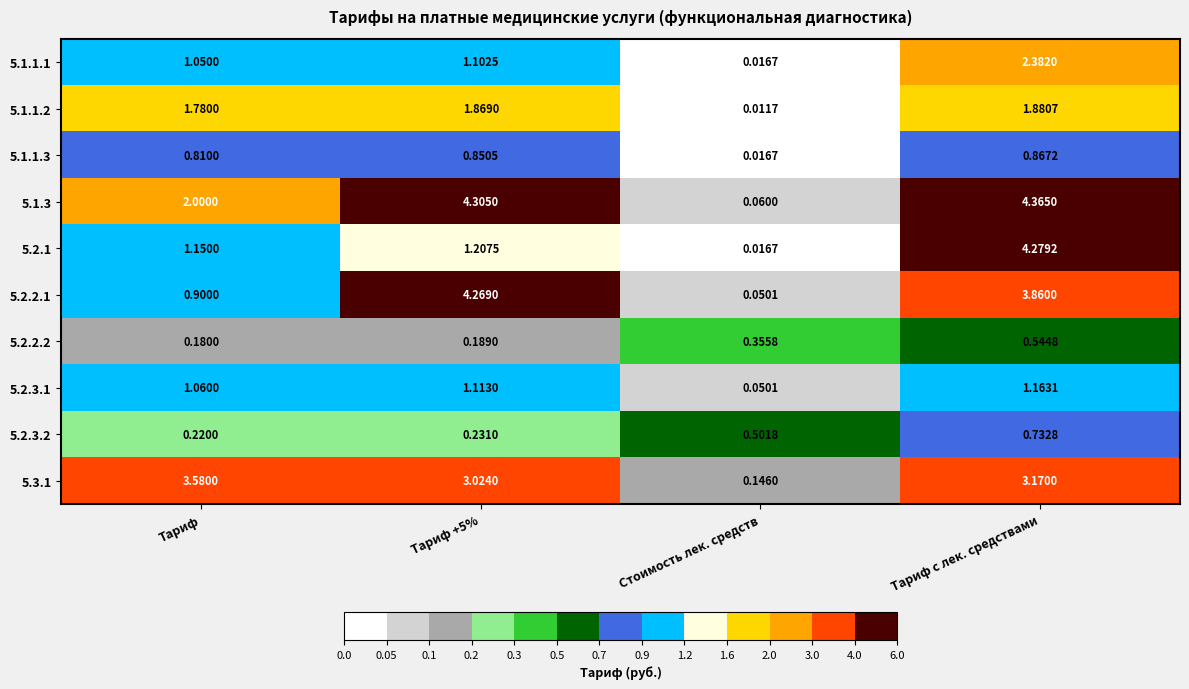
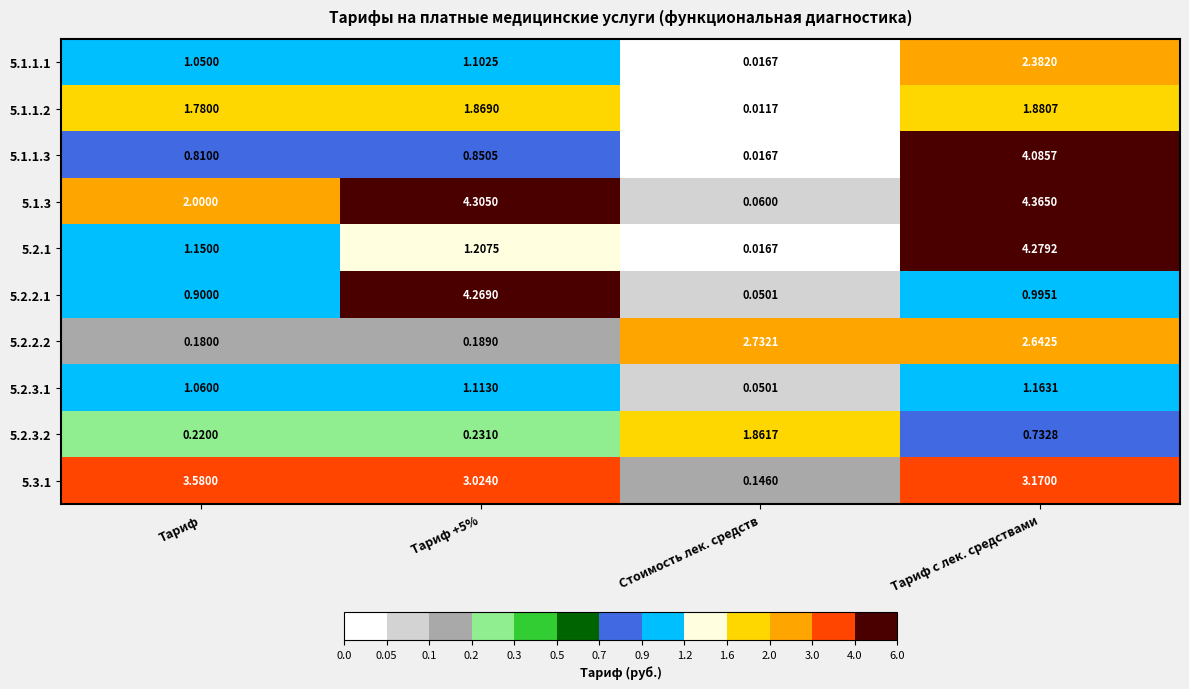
  {
    "5.1.1.1": {
      "Тариф": 1.0500,
      "Тариф +5%": 1.1025,
      "Стоимость лек. средств": 0.0167,
      "Тариф с лек. средствами": 2.3820
    },
    "5.1.1.2": {
      "Тариф": 1.7800,
      "Тариф +5%": 1.8690,
      "Стоимость лек. средств": 0.0117,
      "Тариф с лек. средствами": 1.8807
    },
    "5.1.1.3": {
      "Тариф": 0.8100,
      "Тариф +5%": 0.8505,
      "Стоимость лек. средств": 0.0167,
-     "Тариф с лек. средствами": 0.8672
+     "Тариф с лек. средствами": 4.0857
    },
    "5.1.3": {
      "Тариф": 2.0000,
      "Тариф +5%": 4.3050,
      "Стоимость лек. средств": 0.0600,
      "Тариф с лек. средствами": 4.3650
    },
    "5.2.1": {
      "Тариф": 1.1500,
      "Тариф +5%": 1.2075,
      "Стоимость лек. средств": 0.0167,
      "Тариф с лек. средствами": 4.2792
    },
    "5.2.2.1": {
      "Тариф": 0.9000,
      "Тариф +5%": 4.2690,
      "Стоимость лек. средств": 0.0501,
-     "Тариф с лек. средствами": 3.8600
+     "Тариф с лек. средствами": 0.9951
    },
    "5.2.2.2": {
      "Тариф": 0.1800,
      "Тариф +5%": 0.1890,
-     "Стоимость лек. средств": 0.3558,
-     "Тариф с лек. средствами": 0.5448
+     "Стоимость лек. средств": 2.7321,
+     "Тариф с лек. средствами": 2.6425
    },
    "5.2.3.1": {
      "Тариф": 1.0600,
      "Тариф +5%": 1.1130,
      "Стоимость лек. средств": 0.0501,
      "Тариф с лек. средствами": 1.1631
    },
    "5.2.3.2": {
      "Тариф": 0.2200,
      "Тариф +5%": 0.2310,
-     "Стоимость лек. средств": 0.5018,
+     "Стоимость лек. средств": 1.8617,
      "Тариф с лек. средствами": 0.7328
    },
    "5.3.1": {
      "Тариф": 3.5800,
      "Тариф +5%": 3.0240,
      "Стоимость лек. средств": 0.1460,
      "Тариф с лек. средствами": 3.1700
    }
  }
